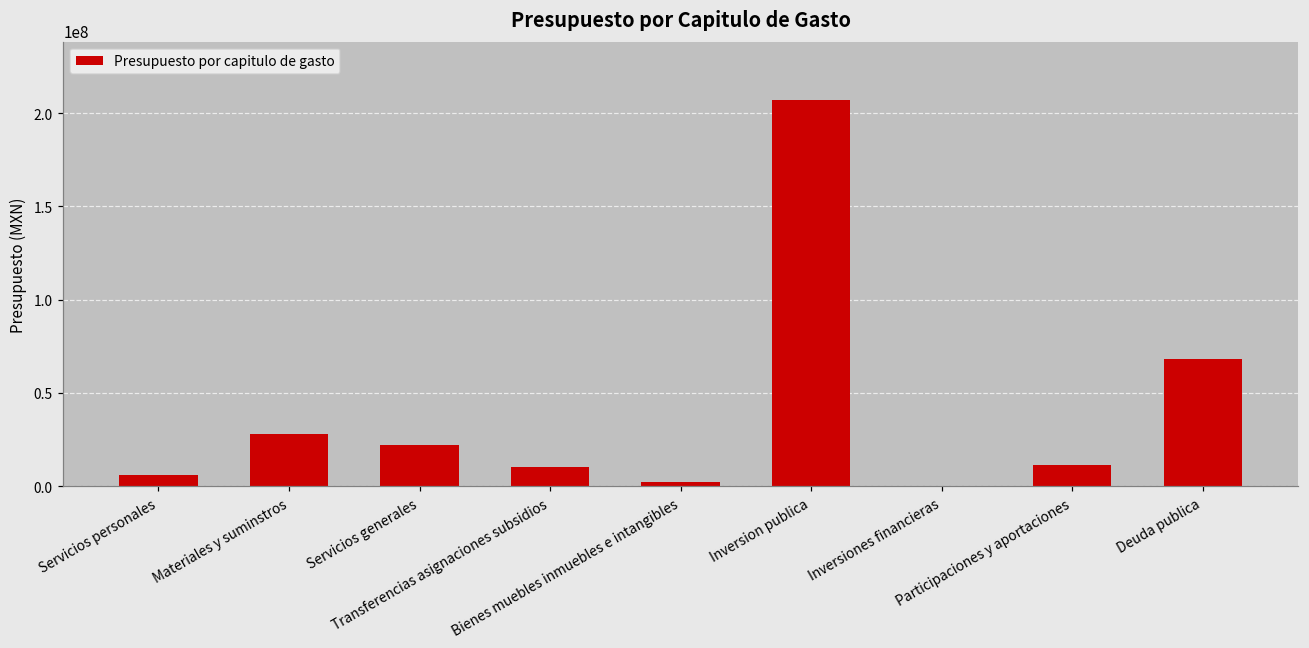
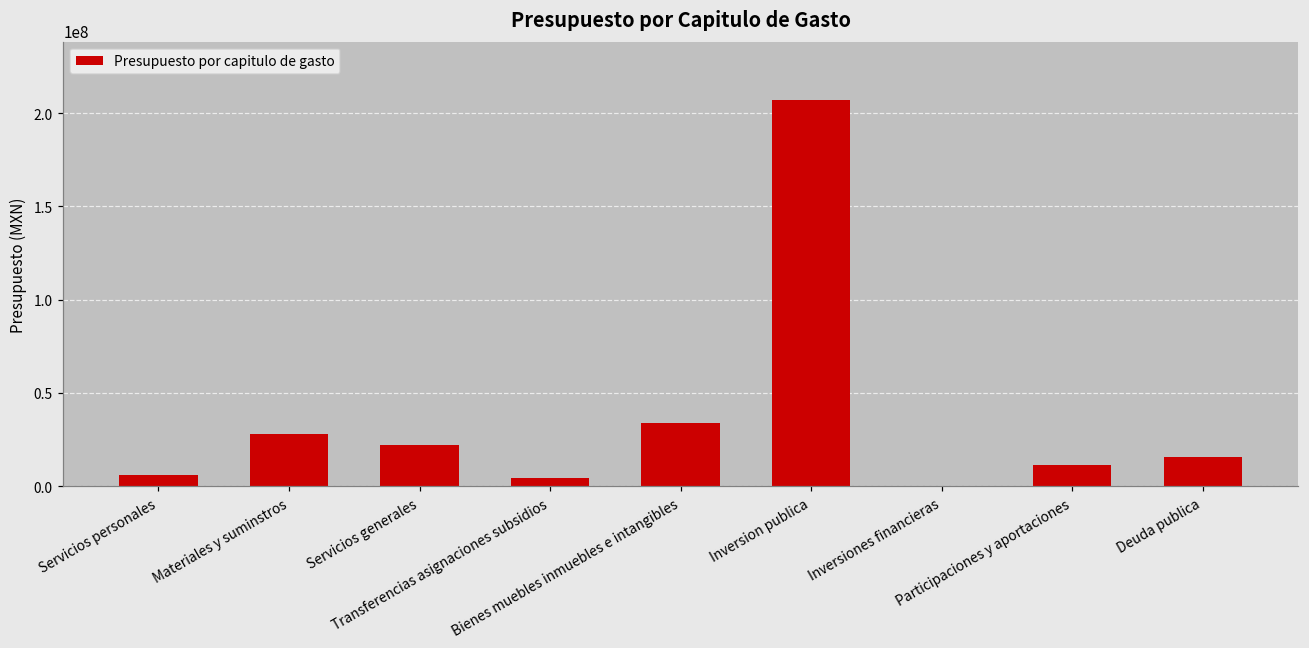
  {
    "Servicios personales": 6000000,
    "Materiales y suminstros": 28000000,
    "Servicios generales": 22000000,
-   "Transferencias asignaciones subsidios": 10000000,
-   "Bienes muebles inmuebles e intangibles": 2000000,
+   "Transferencias asignaciones subsidios": 4000000,
+   "Bienes muebles inmuebles e intangibles": 34000000,
    "Inversion publica": 207000000,
    "Inversiones financieras": 0,
    "Participaciones y aportaciones": 11000000,
-   "Deuda publica": 68000000
+   "Deuda publica": 16000000
  }
